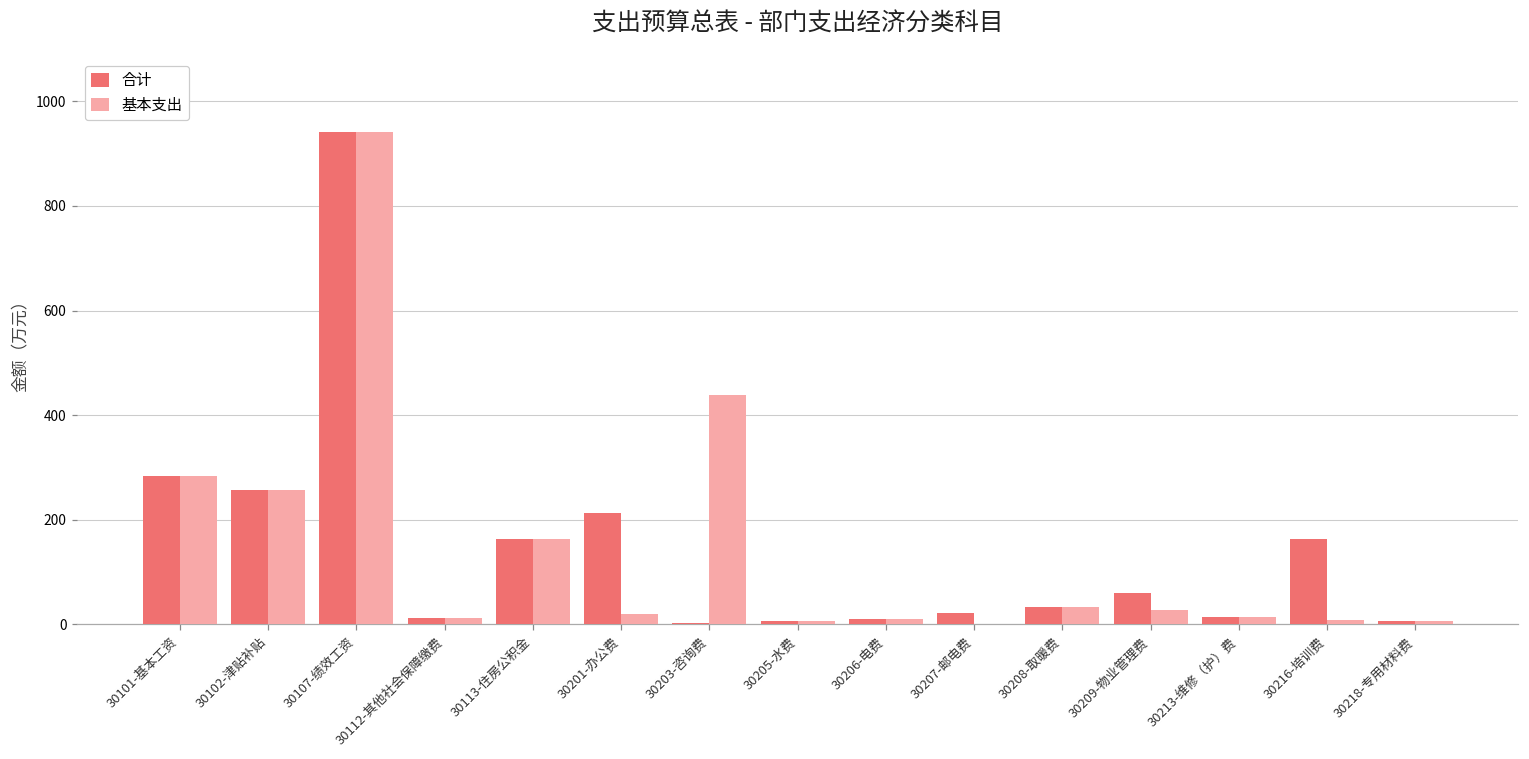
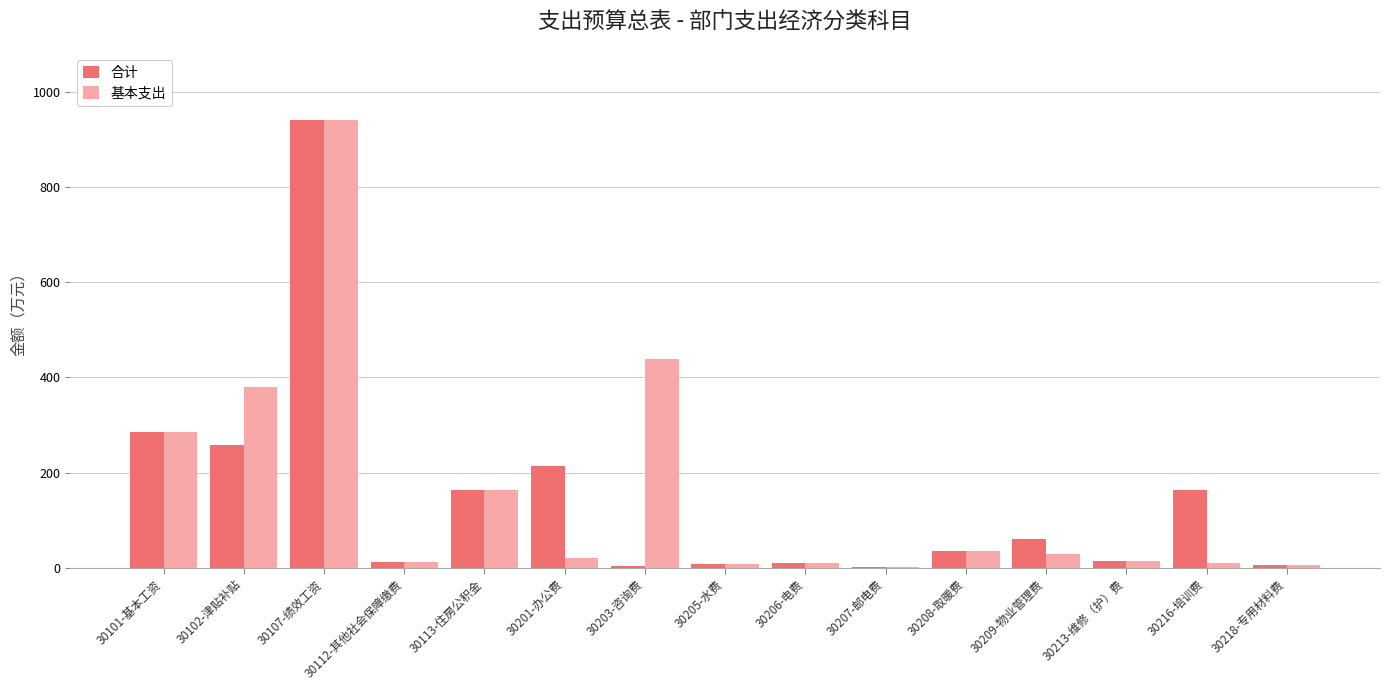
  {
    "合计": {
      "30101-基本工资": 280,
      "30102-津贴补贴": 260,
      "30107-绩效工资": 940,
      "30112-其他社会保障缴费": 10,
      "30113-住房公积金": 160,
      "30201-办公费": 210,
      "30205-水费": 10,
      "30206-电费": 10,
-     "30207-邮电费": 20,
+     "30207-邮电费": 0,
      "30208-取暖费": 30,
      "30209-物业管理费": 60,
      "30213-维修（护）费": 10,
      "30216-培训费": 160,
      "30218-专用材料费": 10
    },
    "基本支出": {
      "30101-基本工资": 280,
-     "30102-津贴补贴": 260,
+     "30102-津贴补贴": 380,
      "30107-绩效工资": 940,
      "30112-其他社会保障缴费": 10,
      "30113-住房公积金": 160,
      "30201-办公费": 20,
      "30203-咨询费": 440,
      "30205-水费": 10,
      "30206-电费": 10,
      "30208-取暖费": 30,
      "30209-物业管理费": 30,
      "30213-维修（护）费": 10,
      "30216-培训费": 10,
      "30218-专用材料费": 10
    }
  }
